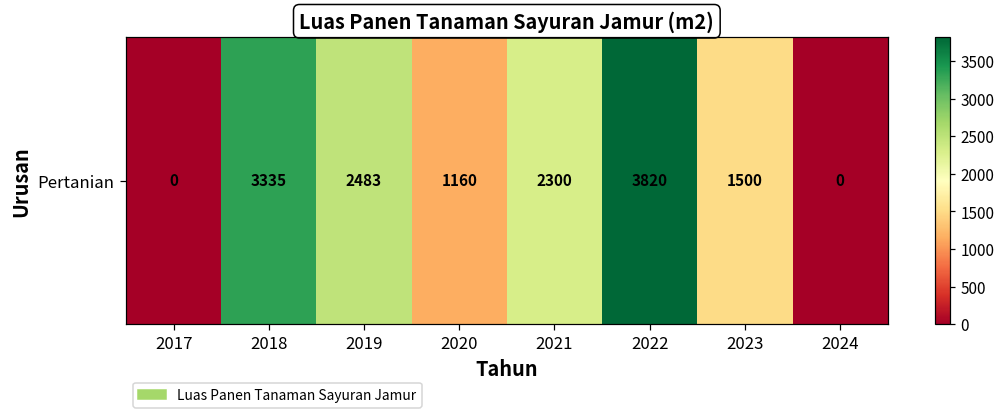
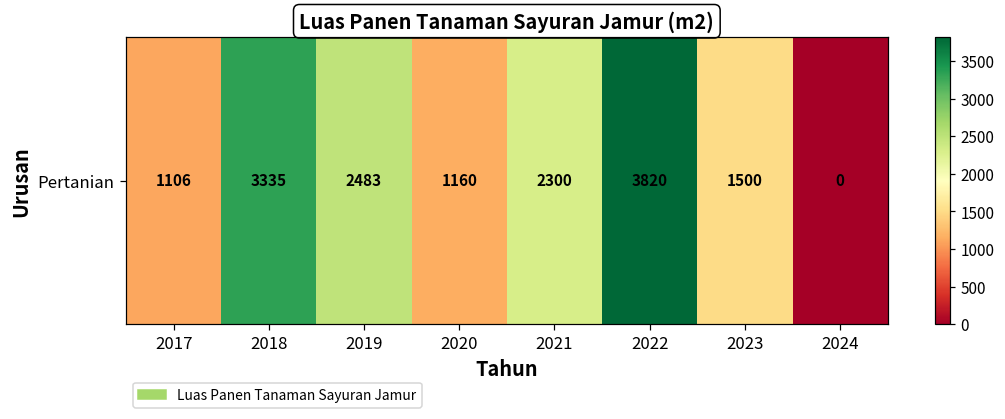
  {
    "Pertanian": {
-     "2017": 0,
+     "2017": 1106,
      "2018": 3335,
      "2019": 2483,
      "2020": 1160,
      "2021": 2300,
      "2022": 3820,
      "2023": 1500,
      "2024": 0
    }
  }
